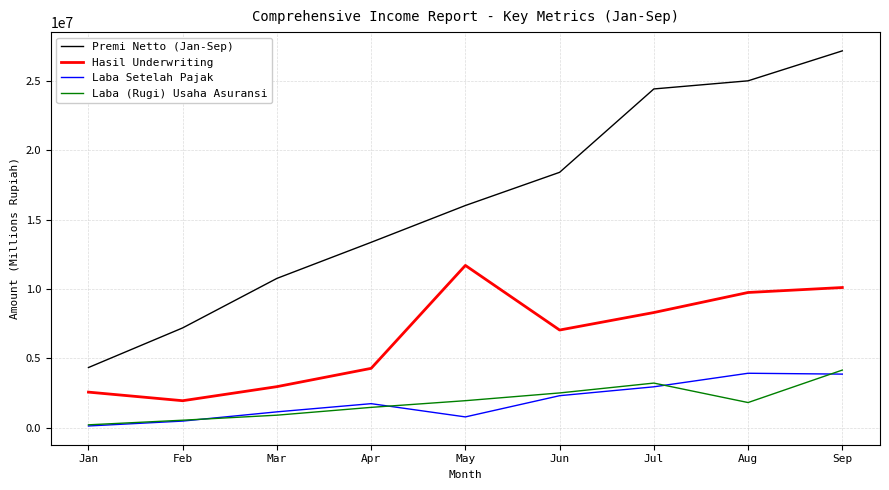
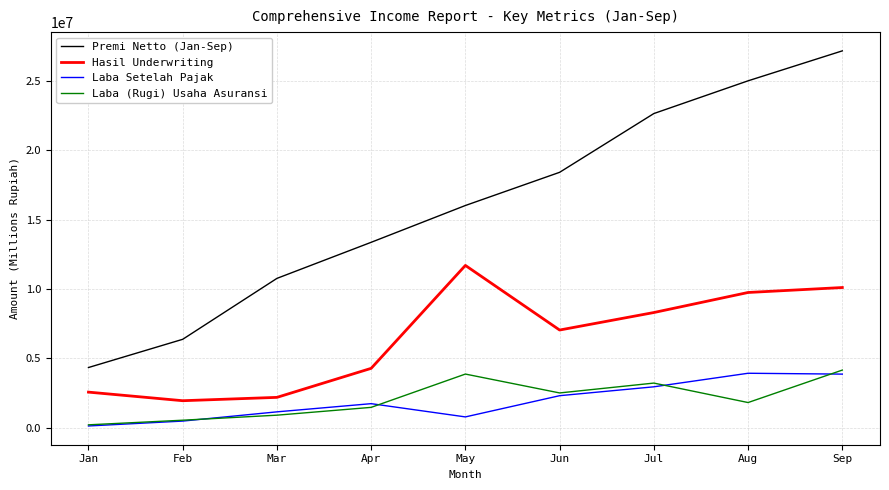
  {
    "Premi Netto (Jan-Sep)": {
      "Jan": 4300000,
-     "Feb": 7200000,
+     "Feb": 6400000,
      "Mar": 10800000,
      "Apr": 13400000,
      "May": 16000000,
      "Jun": 18400000,
-     "Jul": 24400000,
+     "Jul": 22600000,
      "Aug": 25000000,
      "Sep": 27200000
    },
    "Hasil Underwriting": {
      "Jan": 2600000,
      "Feb": 2000000,
-     "Mar": 3000000,
+     "Mar": 2200000,
      "Apr": 4300000,
      "May": 11700000,
      "Jun": 7000000,
      "Jul": 8300000,
      "Aug": 9700000,
      "Sep": 10100000
    },
    "Laba Setelah Pajak": {
      "Mar": 1200000,
      "Apr": 1700000,
      "May": 800000,
      "Jun": 2300000,
      "Jul": 3000000,
      "Aug": 3900000,
      "Sep": 3900000
    },
    "Laba (Rugi) Usaha Asuransi": {
      "Mar": 900000,
      "Apr": 1500000,
-     "May": 2000000,
+     "May": 3900000,
      "Jun": 2500000,
      "Jul": 3200000,
      "Aug": 1800000,
      "Sep": 4200000
    }
  }
